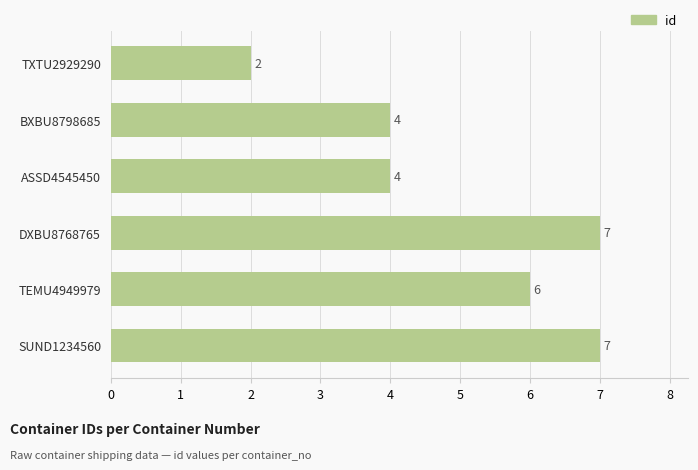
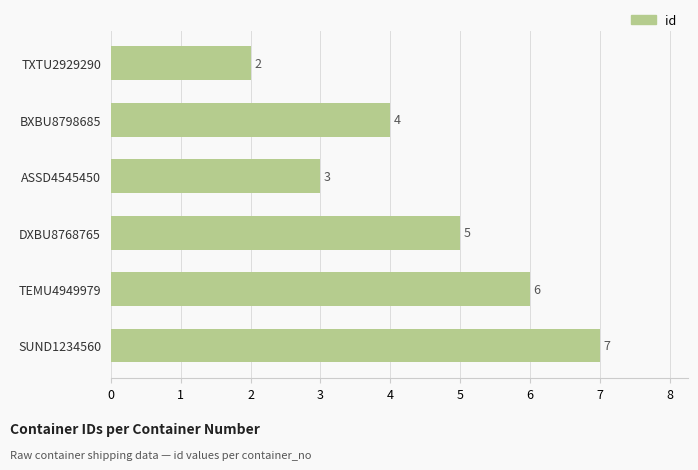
  {
    "TXTU2929290": 2,
    "BXBU8798685": 4,
-   "ASSD4545450": 4,
-   "DXBU8768765": 7,
+   "ASSD4545450": 3,
+   "DXBU8768765": 5,
    "TEMU4949979": 6,
    "SUND1234560": 7
  }
